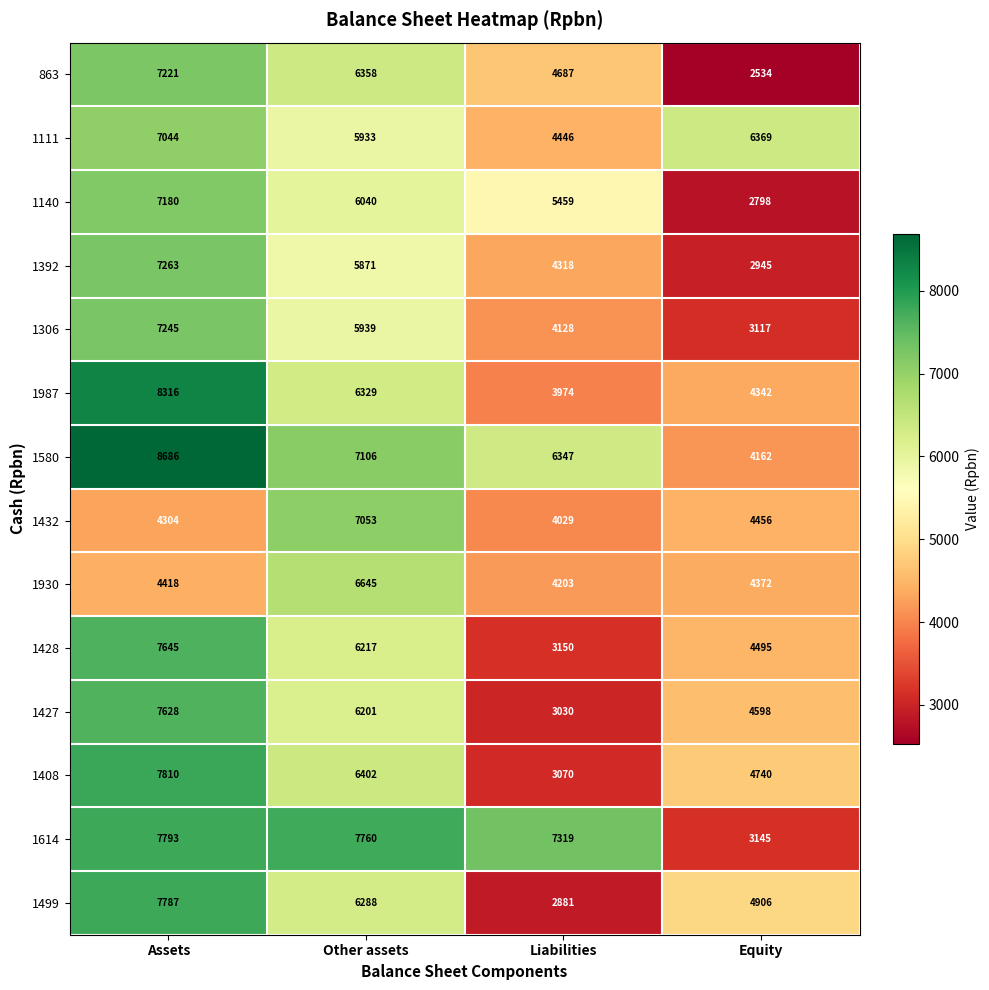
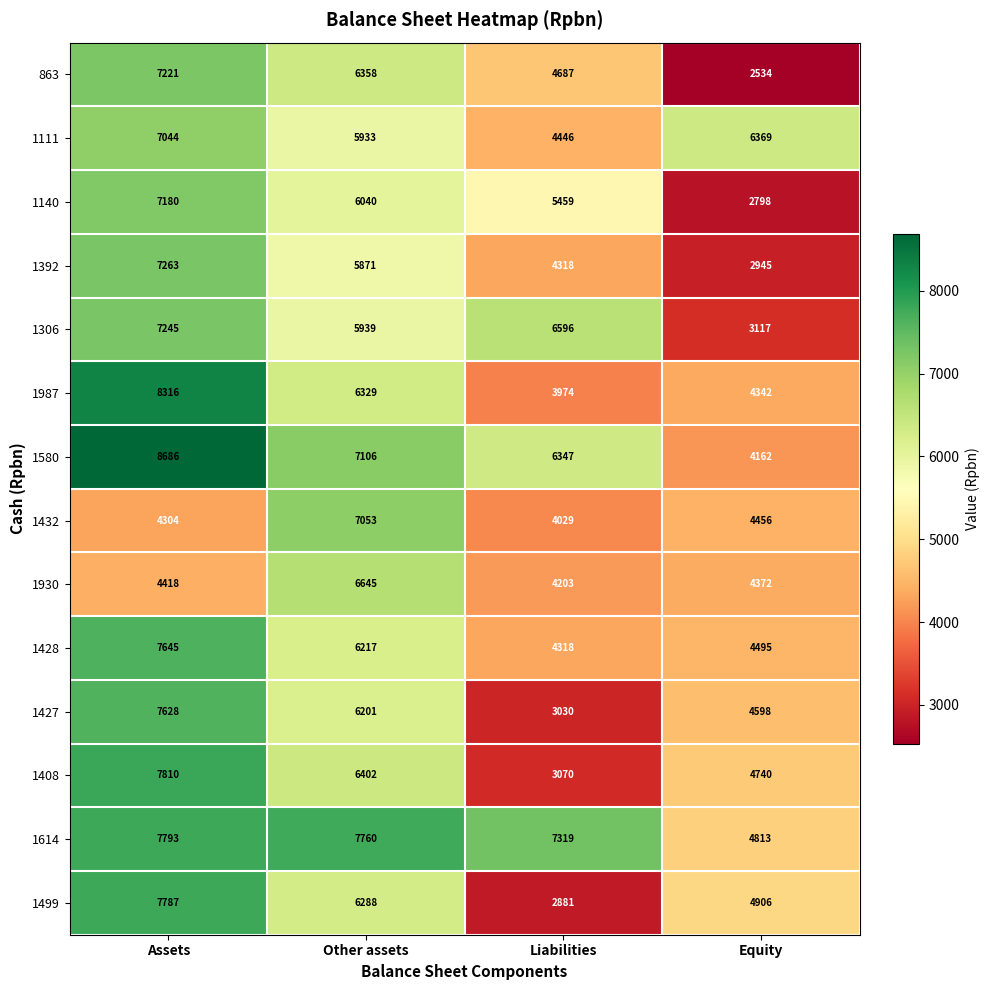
  {
    "863": {
      "Assets": 7221,
      "Other assets": 6358,
      "Liabilities": 4687,
      "Equity": 2534
    },
    "1111": {
      "Assets": 7044,
      "Other assets": 5933,
      "Liabilities": 4446,
      "Equity": 6369
    },
    "1140": {
      "Assets": 7180,
      "Other assets": 6040,
      "Liabilities": 5459,
      "Equity": 2798
    },
    "1392": {
      "Assets": 7263,
      "Other assets": 5871,
      "Liabilities": 4318,
      "Equity": 2945
    },
    "1306": {
      "Assets": 7245,
      "Other assets": 5939,
-     "Liabilities": 4128,
+     "Liabilities": 6596,
      "Equity": 3117
    },
    "1987": {
      "Assets": 8316,
      "Other assets": 6329,
      "Liabilities": 3974,
      "Equity": 4342
    },
    "1580": {
      "Assets": 8686,
      "Other assets": 7106,
      "Liabilities": 6347,
      "Equity": 4162
    },
    "1432": {
      "Assets": 4304,
      "Other assets": 7053,
      "Liabilities": 4029,
      "Equity": 4456
    },
    "1930": {
      "Assets": 4418,
      "Other assets": 6645,
      "Liabilities": 4203,
      "Equity": 4372
    },
    "1428": {
      "Assets": 7645,
      "Other assets": 6217,
-     "Liabilities": 3150,
+     "Liabilities": 4318,
      "Equity": 4495
    },
    "1427": {
      "Assets": 7628,
      "Other assets": 6201,
      "Liabilities": 3030,
      "Equity": 4598
    },
    "1408": {
      "Assets": 7810,
      "Other assets": 6402,
      "Liabilities": 3070,
      "Equity": 4740
    },
    "1614": {
      "Assets": 7793,
      "Other assets": 7760,
      "Liabilities": 7319,
-     "Equity": 3145
+     "Equity": 4813
    },
    "1499": {
      "Assets": 7787,
      "Other assets": 6288,
      "Liabilities": 2881,
      "Equity": 4906
    }
  }
